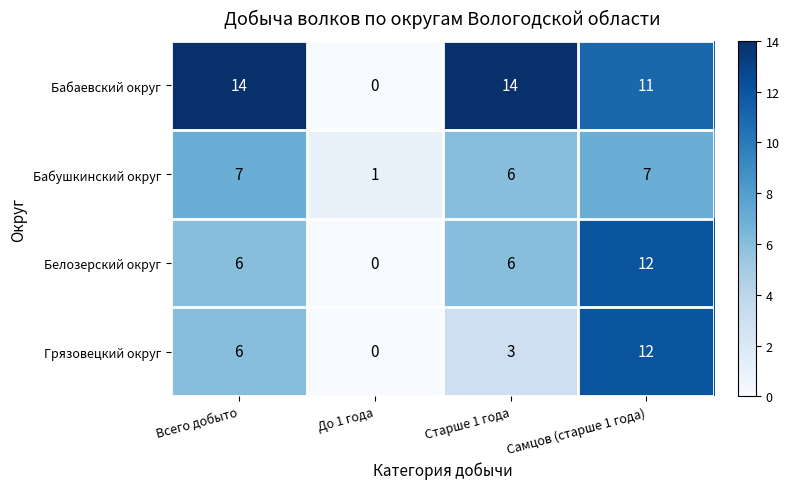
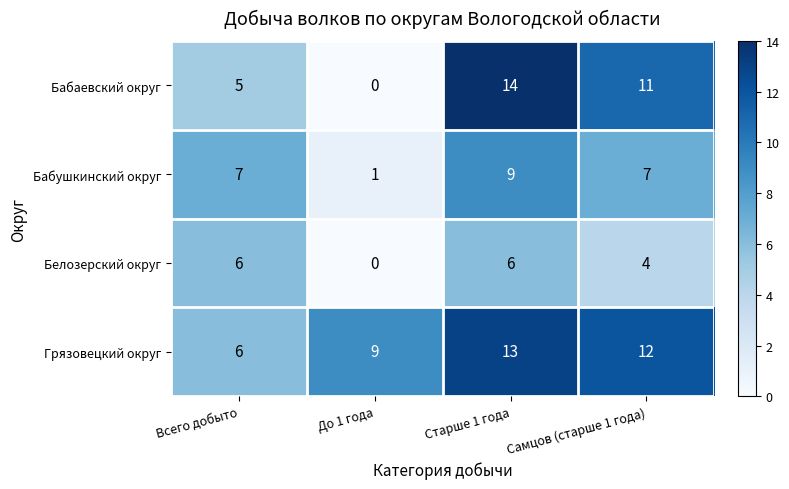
  {
    "Бабаевский округ": {
-     "Всего добыто": 14,
+     "Всего добыто": 5,
      "До 1 года": 0,
      "Старше 1 года": 14,
      "Самцов (старше 1 года)": 11
    },
    "Бабушкинский округ": {
      "Всего добыто": 7,
      "До 1 года": 1,
-     "Старше 1 года": 6,
+     "Старше 1 года": 9,
      "Самцов (старше 1 года)": 7
    },
    "Белозерский округ": {
      "Всего добыто": 6,
      "До 1 года": 0,
      "Старше 1 года": 6,
-     "Самцов (старше 1 года)": 12
+     "Самцов (старше 1 года)": 4
    },
    "Грязовецкий округ": {
      "Всего добыто": 6,
-     "До 1 года": 0,
-     "Старше 1 года": 3,
+     "До 1 года": 9,
+     "Старше 1 года": 13,
      "Самцов (старше 1 года)": 12
    }
  }
